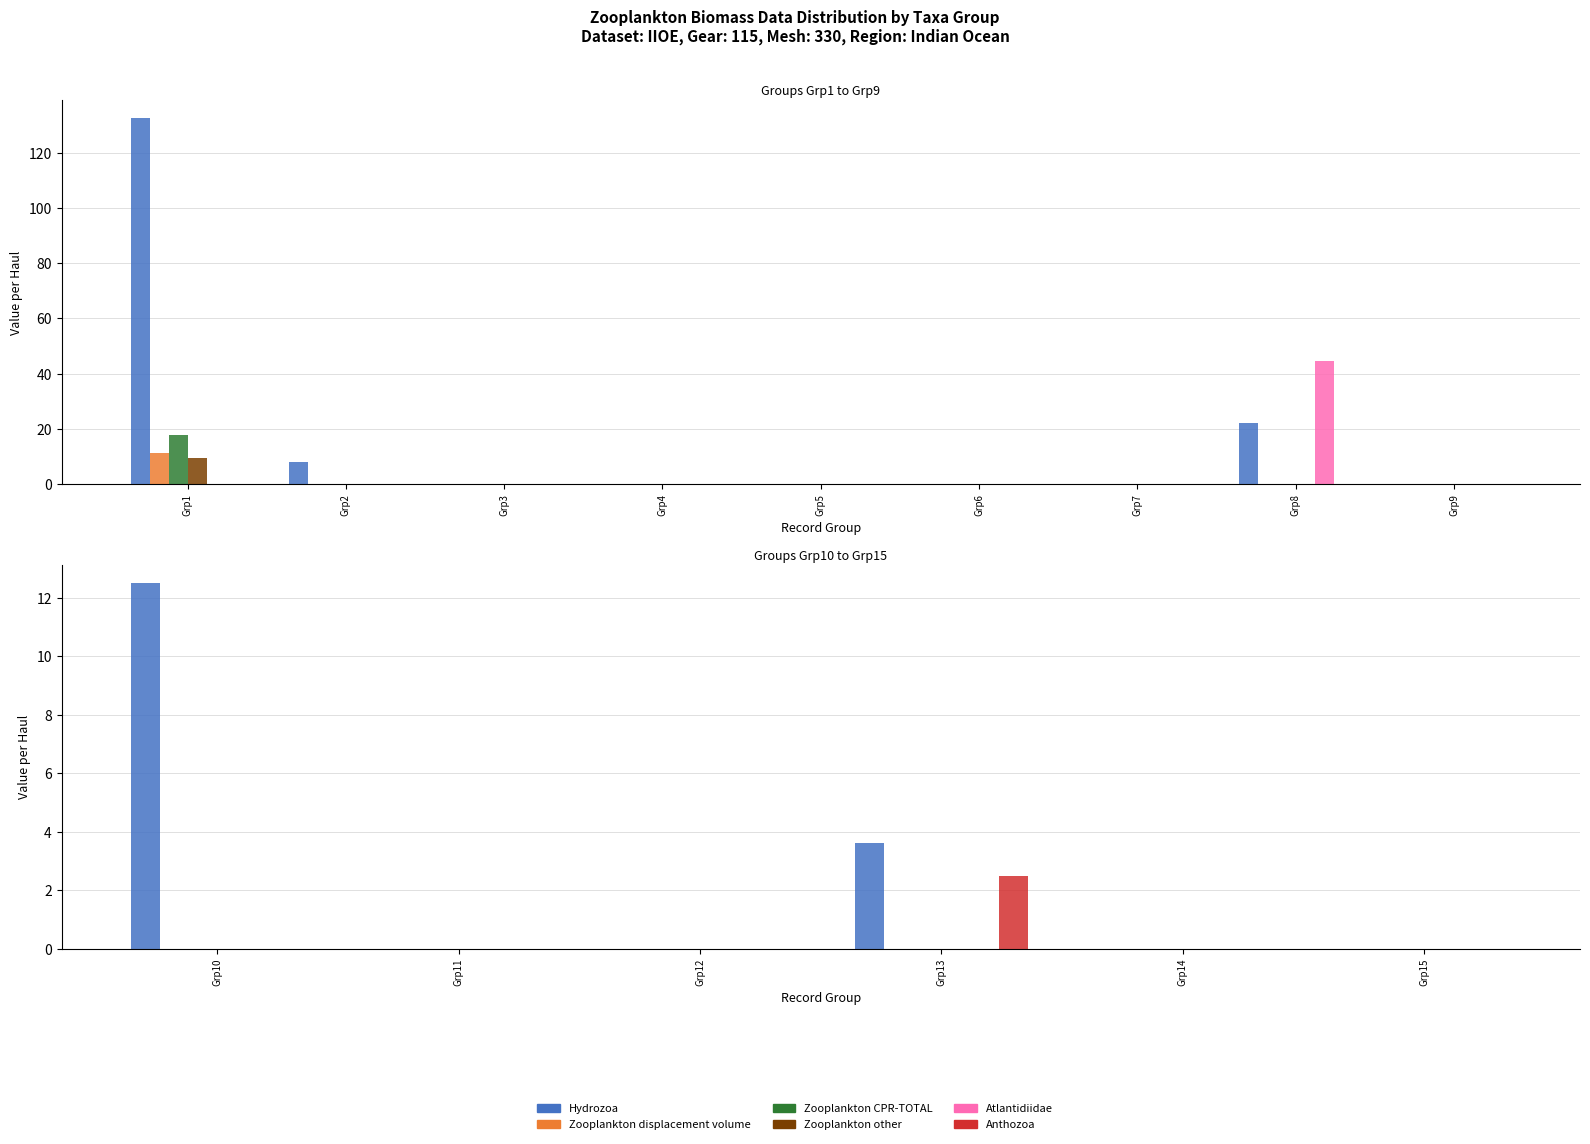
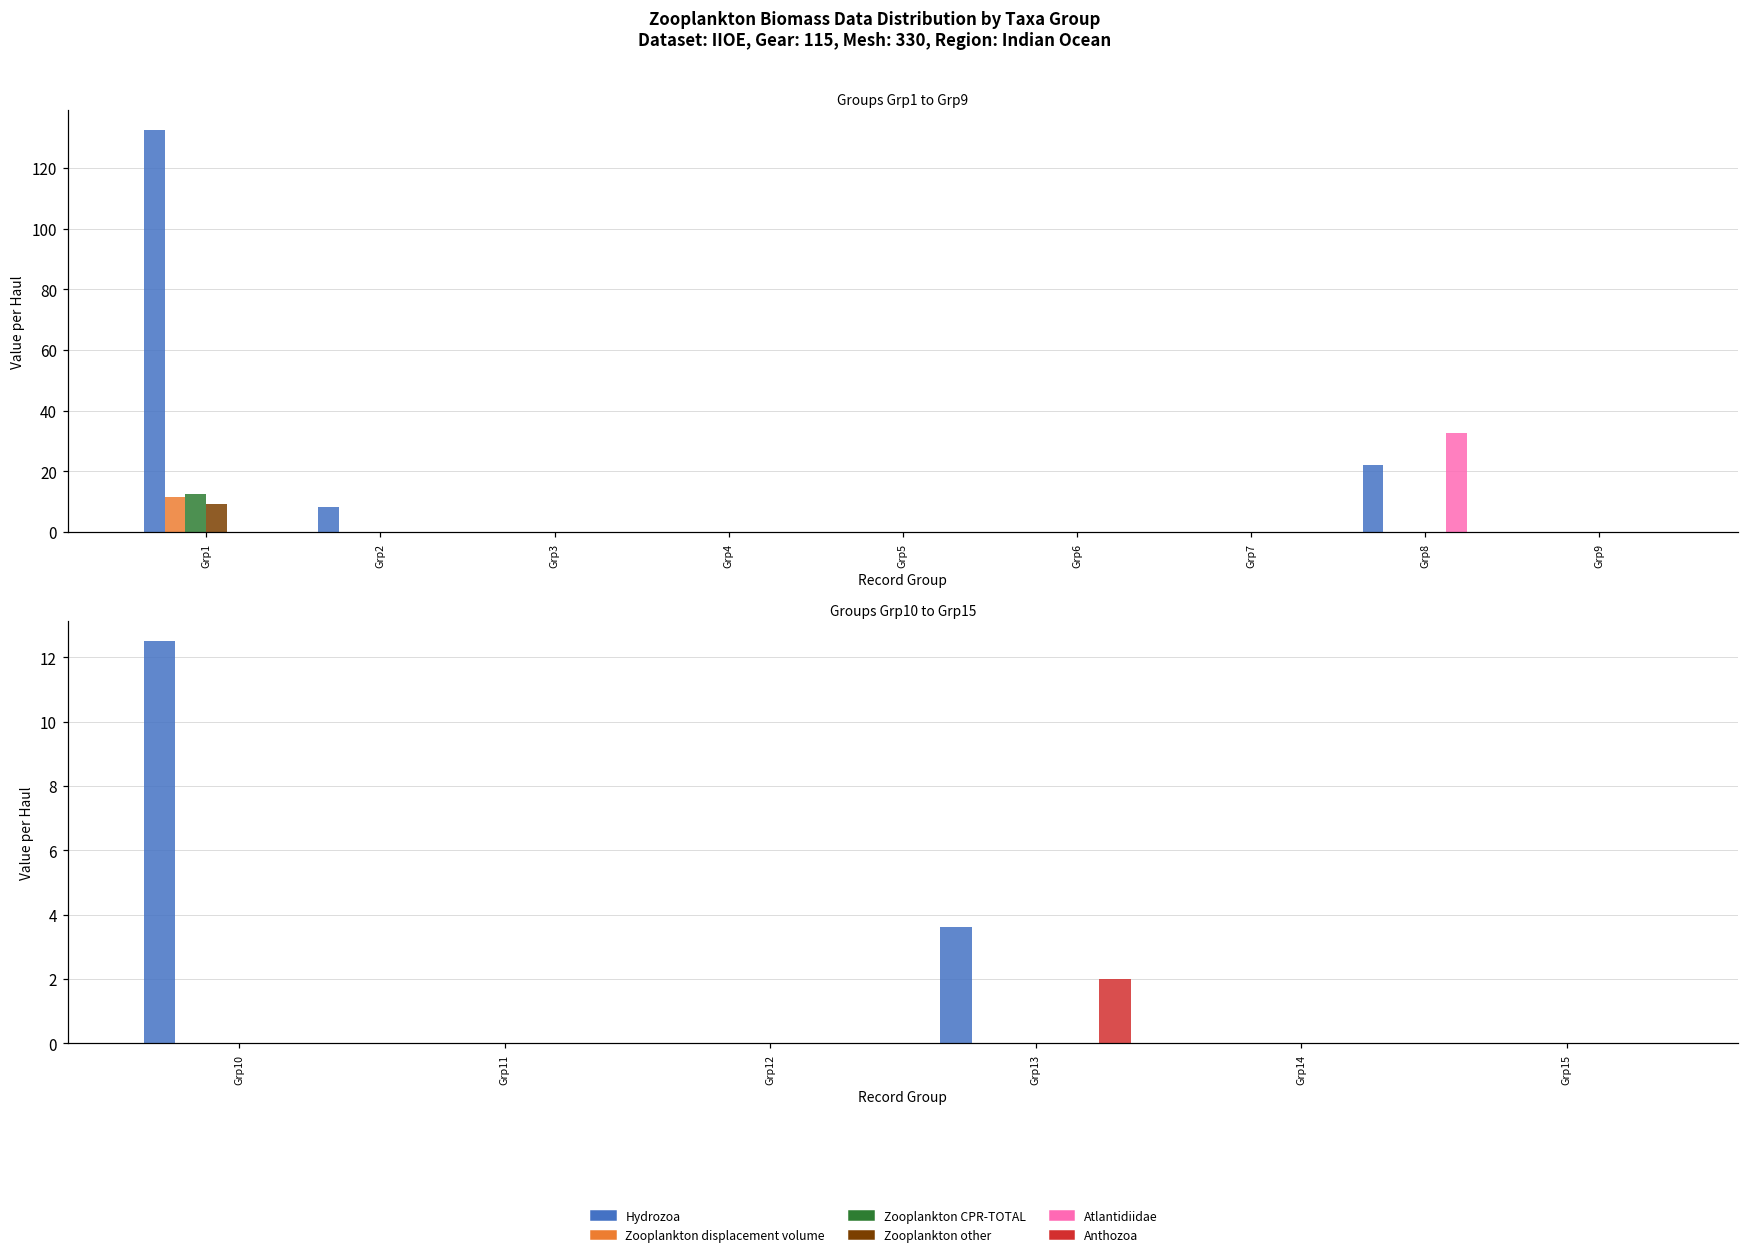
  {
    "Groups Grp1 to Grp9": {
      "Hydrozoa": {
        "Grp1": 133,
        "Grp2": 8,
        "Grp3": 0,
        "Grp4": 0,
        "Grp5": 0,
        "Grp6": 0,
        "Grp7": 0,
        "Grp8": 22,
        "Grp9": 0
      },
      "Zooplankton displacement volume": {
        "Grp1": 11,
        "Grp2": 0,
        "Grp3": 0,
        "Grp4": 0,
        "Grp5": 0,
        "Grp6": 0,
        "Grp7": 0,
        "Grp8": 0,
        "Grp9": 0
      },
      "Zooplankton CPR-TOTAL": {
-       "Grp1": 18,
+       "Grp1": 13,
        "Grp2": 0,
        "Grp3": 0,
        "Grp4": 0,
        "Grp5": 0,
        "Grp6": 0,
        "Grp7": 0,
        "Grp8": 0,
        "Grp9": 0
      },
      "Zooplankton other": {
        "Grp1": 9,
        "Grp2": 0,
        "Grp3": 0,
        "Grp4": 0,
        "Grp5": 0,
        "Grp6": 0,
        "Grp7": 0,
        "Grp8": 0,
        "Grp9": 0
      },
      "Atlantidiidae": {
        "Grp1": 0,
        "Grp2": 0,
        "Grp3": 0,
        "Grp4": 0,
        "Grp5": 0,
        "Grp6": 0,
        "Grp7": 0,
-       "Grp8": 45,
+       "Grp8": 33,
        "Grp9": 0
      },
      "Anthozoa": {
        "Grp1": 0,
        "Grp2": 0,
        "Grp3": 0,
        "Grp4": 0,
        "Grp5": 0,
        "Grp6": 0,
        "Grp7": 0,
        "Grp8": 0,
        "Grp9": 0
      }
    },
    "Groups Grp10 to Grp15": {
      "Hydrozoa": {
        "Grp10": 12.5,
        "Grp11": 0.0,
        "Grp12": 0.0,
        "Grp13": 3.6,
        "Grp14": 0.0,
        "Grp15": 0.0
      },
      "Zooplankton displacement volume": {
        "Grp10": 0.0,
        "Grp11": 0.0,
        "Grp12": 0.0,
        "Grp13": 0.0,
        "Grp14": 0.0,
        "Grp15": 0.0
      },
      "Zooplankton CPR-TOTAL": {
        "Grp10": 0.0,
        "Grp11": 0.0,
        "Grp12": 0.0,
        "Grp13": 0.0,
        "Grp14": 0.0,
        "Grp15": 0.0
      },
      "Zooplankton other": {
        "Grp10": 0.0,
        "Grp11": 0.0,
        "Grp12": 0.0,
        "Grp13": 0.0,
        "Grp14": 0.0,
        "Grp15": 0.0
      },
      "Atlantidiidae": {
        "Grp10": 0.0,
        "Grp11": 0.0,
        "Grp12": 0.0,
        "Grp13": 0.0,
        "Grp14": 0.0,
        "Grp15": 0.0
      },
      "Anthozoa": {
        "Grp10": 0.0,
        "Grp11": 0.0,
        "Grp12": 0.0,
-       "Grp13": 2.5,
+       "Grp13": 2.0,
        "Grp14": 0.0,
        "Grp15": 0.0
      }
    }
  }
